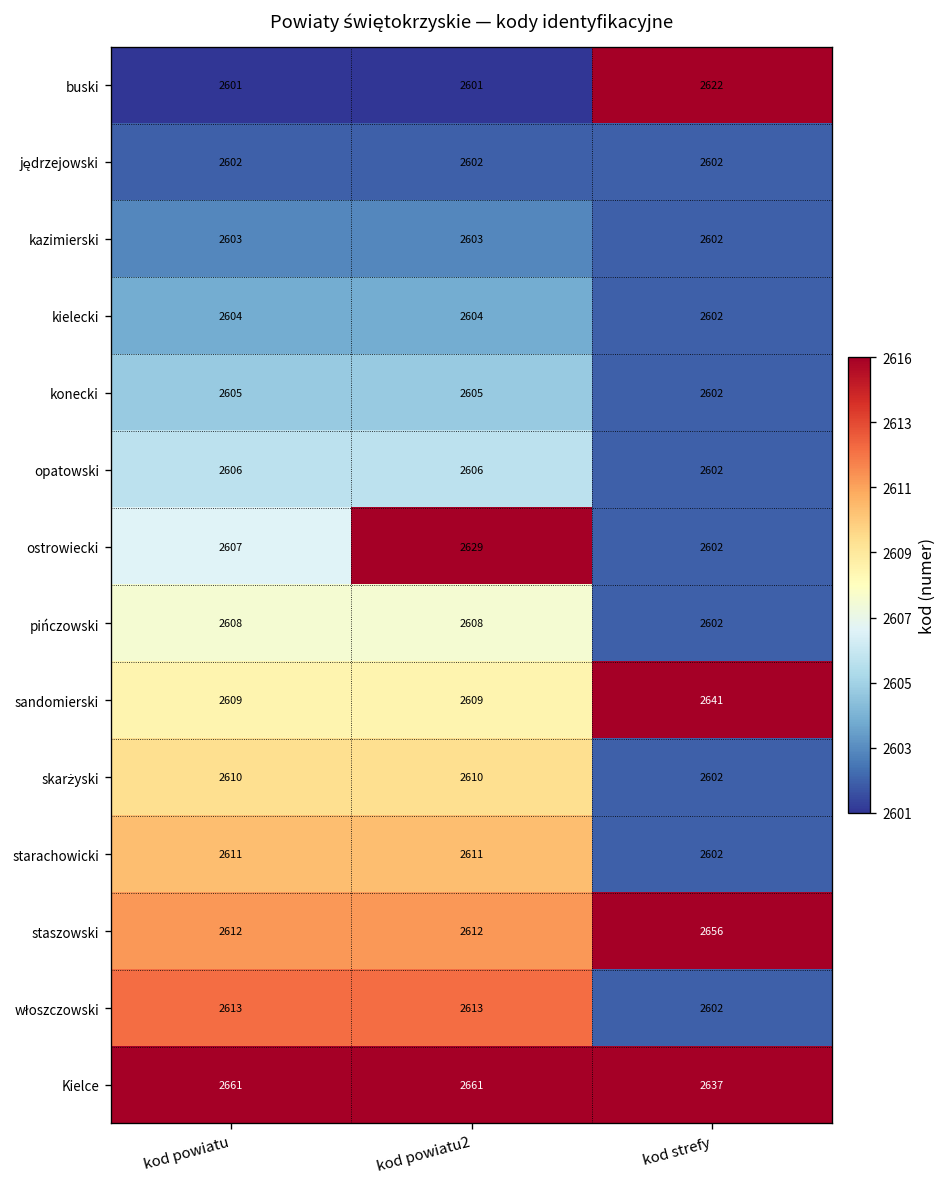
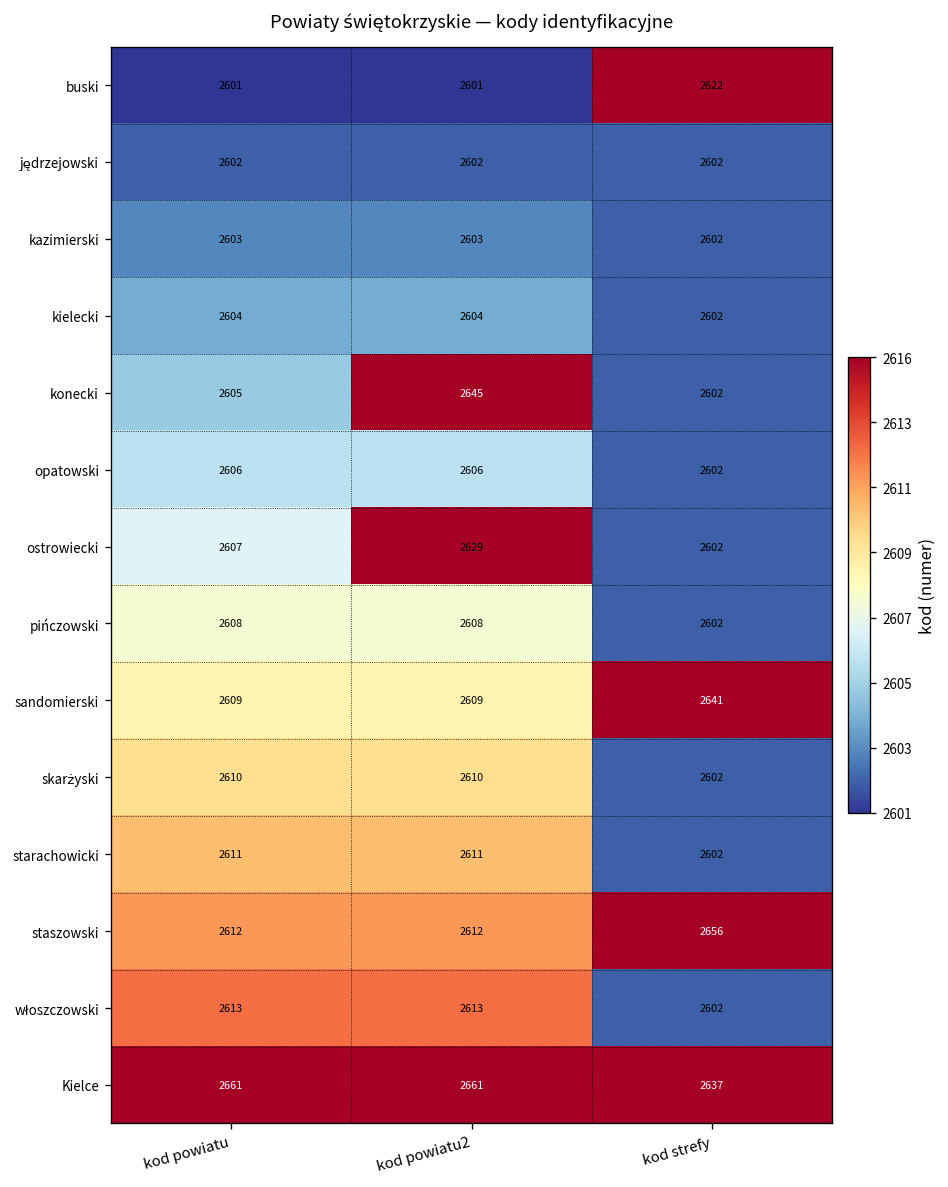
  {
    "buski": {
      "kod powiatu": 2601,
      "kod powiatu2": 2601,
      "kod strefy": 2622
    },
    "jędrzejowski": {
      "kod powiatu": 2602,
      "kod powiatu2": 2602,
      "kod strefy": 2602
    },
    "kazimierski": {
      "kod powiatu": 2603,
      "kod powiatu2": 2603,
      "kod strefy": 2602
    },
    "kielecki": {
      "kod powiatu": 2604,
      "kod powiatu2": 2604,
      "kod strefy": 2602
    },
    "konecki": {
      "kod powiatu": 2605,
-     "kod powiatu2": 2605,
+     "kod powiatu2": 2645,
      "kod strefy": 2602
    },
    "opatowski": {
      "kod powiatu": 2606,
      "kod powiatu2": 2606,
      "kod strefy": 2602
    },
    "ostrowiecki": {
      "kod powiatu": 2607,
      "kod powiatu2": 2629,
      "kod strefy": 2602
    },
    "pińczowski": {
      "kod powiatu": 2608,
      "kod powiatu2": 2608,
      "kod strefy": 2602
    },
    "sandomierski": {
      "kod powiatu": 2609,
      "kod powiatu2": 2609,
      "kod strefy": 2641
    },
    "skarżyski": {
      "kod powiatu": 2610,
      "kod powiatu2": 2610,
      "kod strefy": 2602
    },
    "starachowicki": {
      "kod powiatu": 2611,
      "kod powiatu2": 2611,
      "kod strefy": 2602
    },
    "staszowski": {
      "kod powiatu": 2612,
      "kod powiatu2": 2612,
      "kod strefy": 2656
    },
    "włoszczowski": {
      "kod powiatu": 2613,
      "kod powiatu2": 2613,
      "kod strefy": 2602
    },
    "Kielce": {
      "kod powiatu": 2661,
      "kod powiatu2": 2661,
      "kod strefy": 2637
    }
  }
